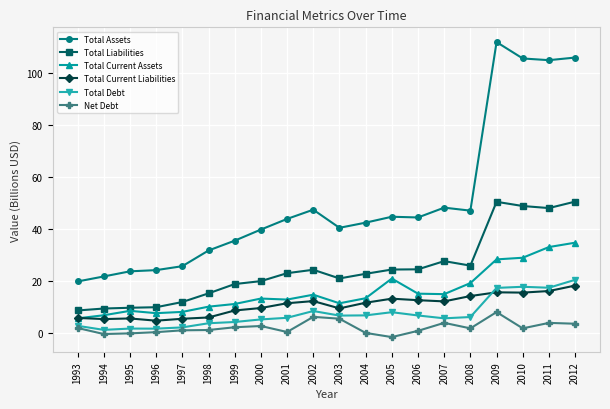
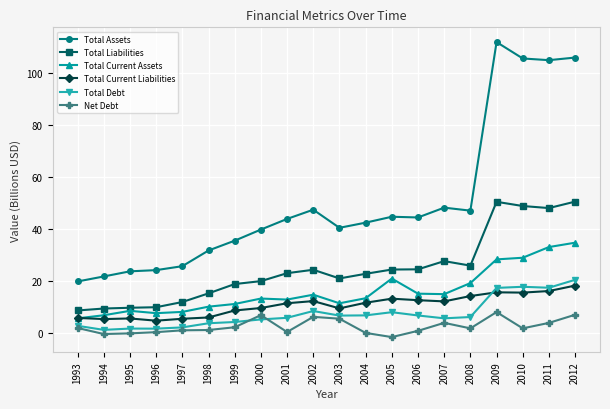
  {
    "Net Debt": {
      "1994": 0,
      "1995": 0,
      "1996": 0,
      "1997": 1,
      "1998": 1,
      "1999": 2,
-     "2000": 3,
+     "2000": 7,
      "2001": 0,
      "2002": 6,
      "2003": 6,
      "2004": 0,
      "2005": -1,
      "2006": 1,
      "2007": 4,
      "2008": 2,
      "2009": 8,
      "2010": 2,
      "2011": 4,
-     "2012": 4
+     "2012": 7
    }
  }
